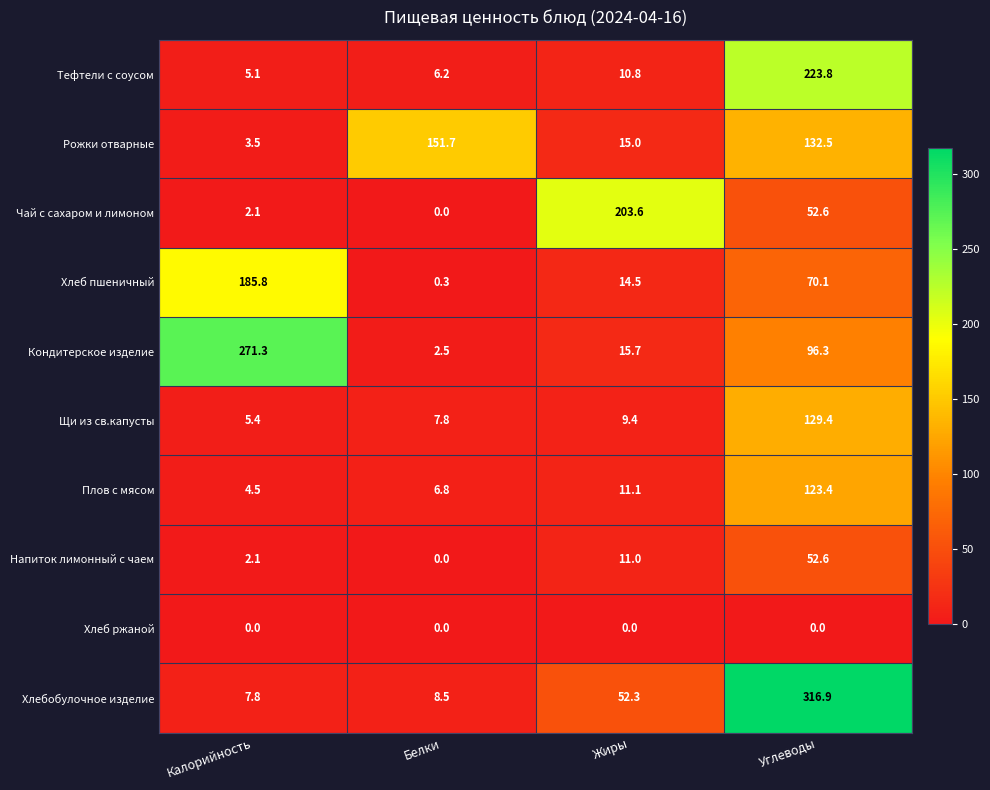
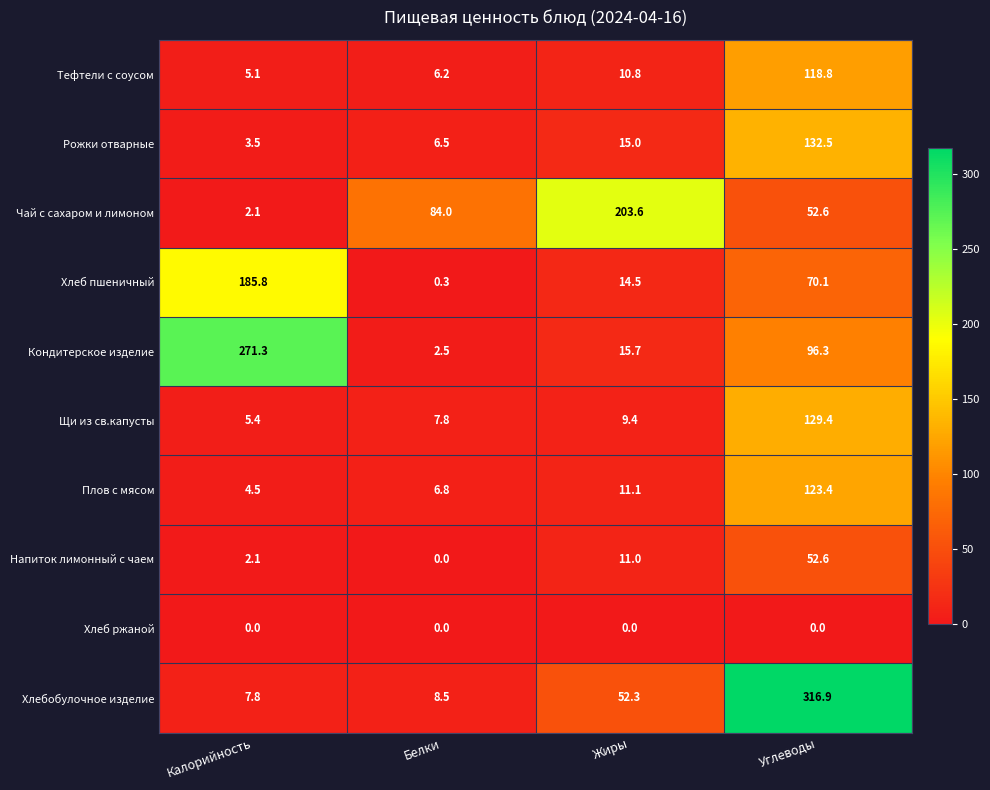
  {
    "Тефтели с соусом": {
      "Калорийность": 5.1,
      "Белки": 6.2,
      "Жиры": 10.8,
-     "Углеводы": 223.8
+     "Углеводы": 118.8
    },
    "Рожки отварные": {
      "Калорийность": 3.5,
-     "Белки": 151.7,
+     "Белки": 6.5,
      "Жиры": 15.0,
      "Углеводы": 132.5
    },
    "Чай с сахаром и лимоном": {
      "Калорийность": 2.1,
-     "Белки": 0.0,
+     "Белки": 84.0,
      "Жиры": 203.6,
      "Углеводы": 52.6
    },
    "Хлеб пшеничный": {
      "Калорийность": 185.8,
      "Белки": 0.3,
      "Жиры": 14.5,
      "Углеводы": 70.1
    },
    "Кондитерское изделие": {
      "Калорийность": 271.3,
      "Белки": 2.5,
      "Жиры": 15.7,
      "Углеводы": 96.3
    },
    "Щи из св.капусты": {
      "Калорийность": 5.4,
      "Белки": 7.8,
      "Жиры": 9.4,
      "Углеводы": 129.4
    },
    "Плов с мясом": {
      "Калорийность": 4.5,
      "Белки": 6.8,
      "Жиры": 11.1,
      "Углеводы": 123.4
    },
    "Напиток лимонный с чаем": {
      "Калорийность": 2.1,
      "Белки": 0.0,
      "Жиры": 11.0,
      "Углеводы": 52.6
    },
    "Хлеб ржаной": {
      "Калорийность": 0.0,
      "Белки": 0.0,
      "Жиры": 0.0,
      "Углеводы": 0.0
    },
    "Хлебобулочное изделие": {
      "Калорийность": 7.8,
      "Белки": 8.5,
      "Жиры": 52.3,
      "Углеводы": 316.9
    }
  }
